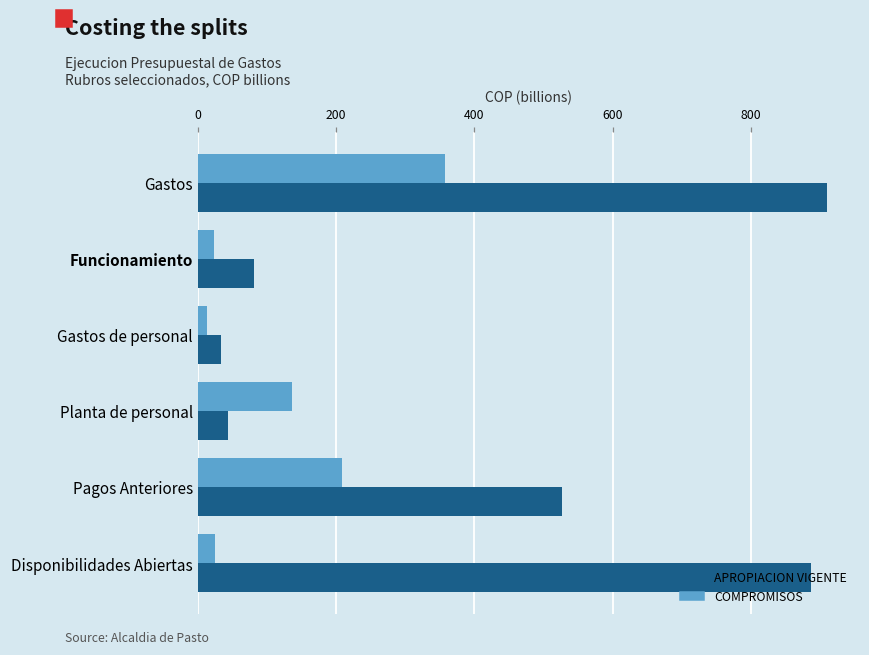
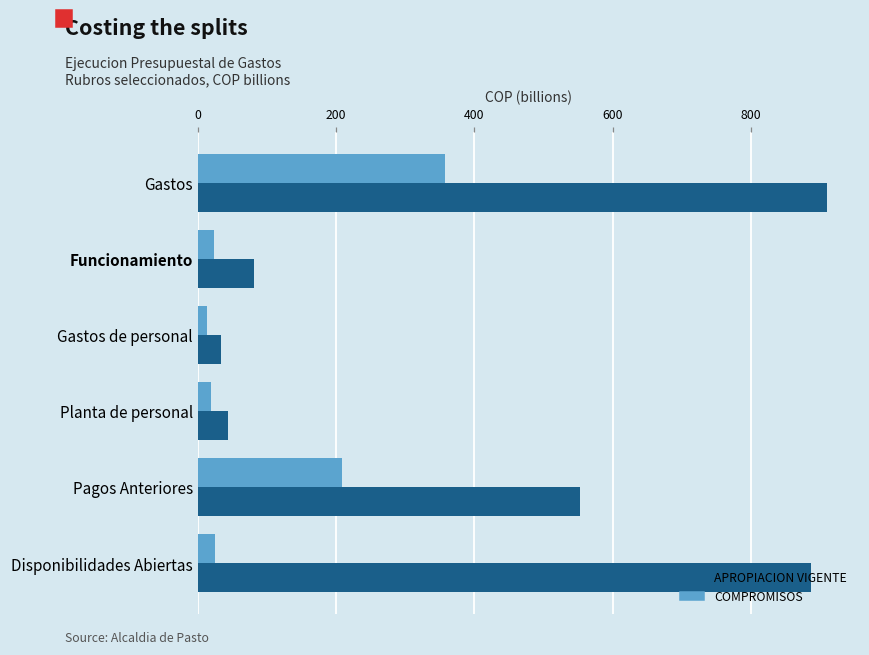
  {
    "APROPIACION VIGENTE": {
      "Gastos": 910,
      "Funcionamiento": 80,
      "Gastos de personal": 30,
      "Planta de personal": 40,
-     "Pagos Anteriores": 530,
+     "Pagos Anteriores": 550,
      "Disponibilidades Abiertas": 890
    },
    "COMPROMISOS": {
      "Gastos": 360,
      "Funcionamiento": 20,
      "Gastos de personal": 10,
-     "Planta de personal": 140,
+     "Planta de personal": 20,
      "Pagos Anteriores": 210,
      "Disponibilidades Abiertas": 20
    }
  }
